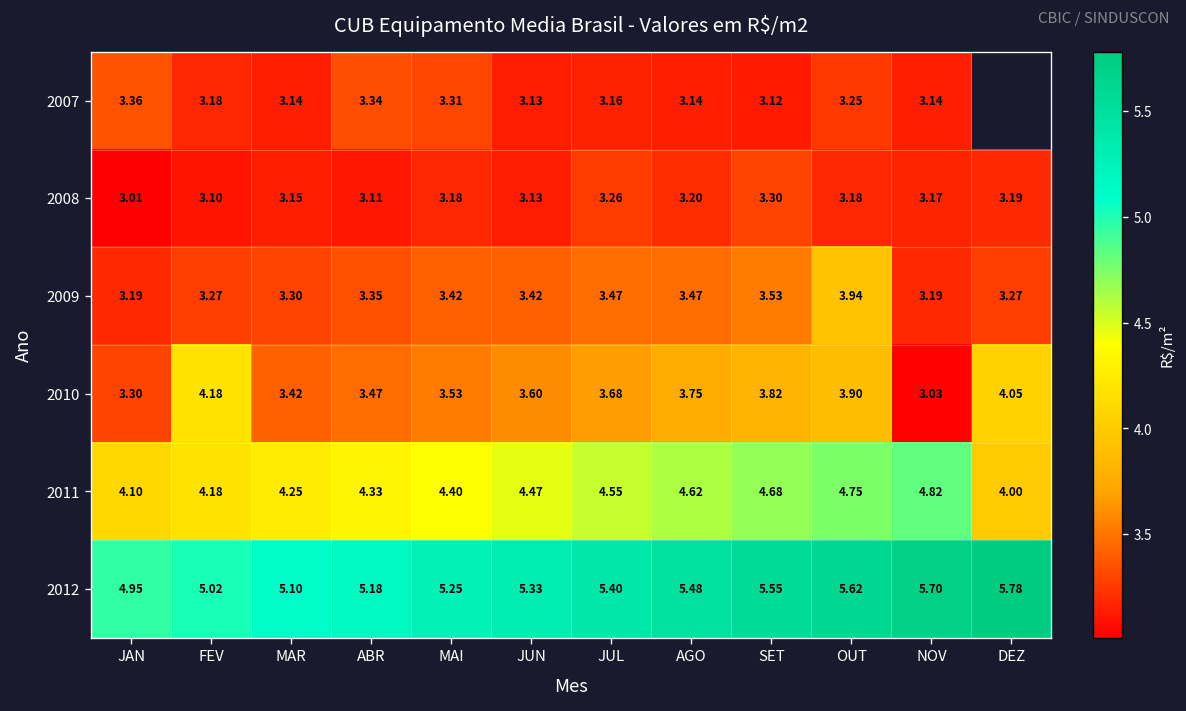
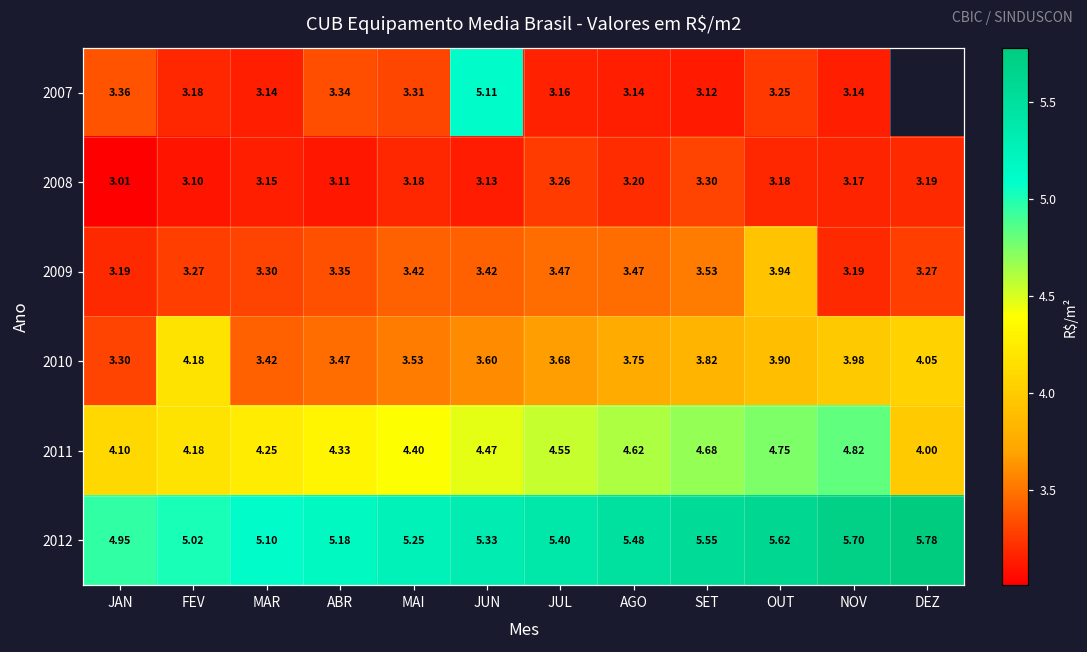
  {
    "2007": {
      "JAN": 3.36,
      "FEV": 3.18,
      "MAR": 3.14,
      "ABR": 3.34,
      "MAI": 3.31,
-     "JUN": 3.13,
+     "JUN": 5.11,
      "JUL": 3.16,
      "AGO": 3.14,
      "SET": 3.12,
      "OUT": 3.25,
      "NOV": 3.14
    },
    "2008": {
      "JAN": 3.01,
      "FEV": 3.10,
      "MAR": 3.15,
      "ABR": 3.11,
      "MAI": 3.18,
      "JUN": 3.13,
      "JUL": 3.26,
      "AGO": 3.20,
      "SET": 3.30,
      "OUT": 3.18,
      "NOV": 3.17,
      "DEZ": 3.19
    },
    "2009": {
      "JAN": 3.19,
      "FEV": 3.27,
      "MAR": 3.30,
      "ABR": 3.35,
      "MAI": 3.42,
      "JUN": 3.42,
      "JUL": 3.47,
      "AGO": 3.47,
      "SET": 3.53,
      "OUT": 3.94,
      "NOV": 3.19,
      "DEZ": 3.27
    },
    "2010": {
      "JAN": 3.30,
      "FEV": 4.18,
      "MAR": 3.42,
      "ABR": 3.47,
      "MAI": 3.53,
      "JUN": 3.60,
      "JUL": 3.68,
      "AGO": 3.75,
      "SET": 3.82,
      "OUT": 3.90,
-     "NOV": 3.03,
+     "NOV": 3.98,
      "DEZ": 4.05
    },
    "2011": {
      "JAN": 4.10,
      "FEV": 4.18,
      "MAR": 4.25,
      "ABR": 4.33,
      "MAI": 4.40,
      "JUN": 4.47,
      "JUL": 4.55,
      "AGO": 4.62,
      "SET": 4.68,
      "OUT": 4.75,
      "NOV": 4.82,
      "DEZ": 4.00
    },
    "2012": {
      "JAN": 4.95,
      "FEV": 5.02,
      "MAR": 5.10,
      "ABR": 5.18,
      "MAI": 5.25,
      "JUN": 5.33,
      "JUL": 5.40,
      "AGO": 5.48,
      "SET": 5.55,
      "OUT": 5.62,
      "NOV": 5.70,
      "DEZ": 5.78
    }
  }
